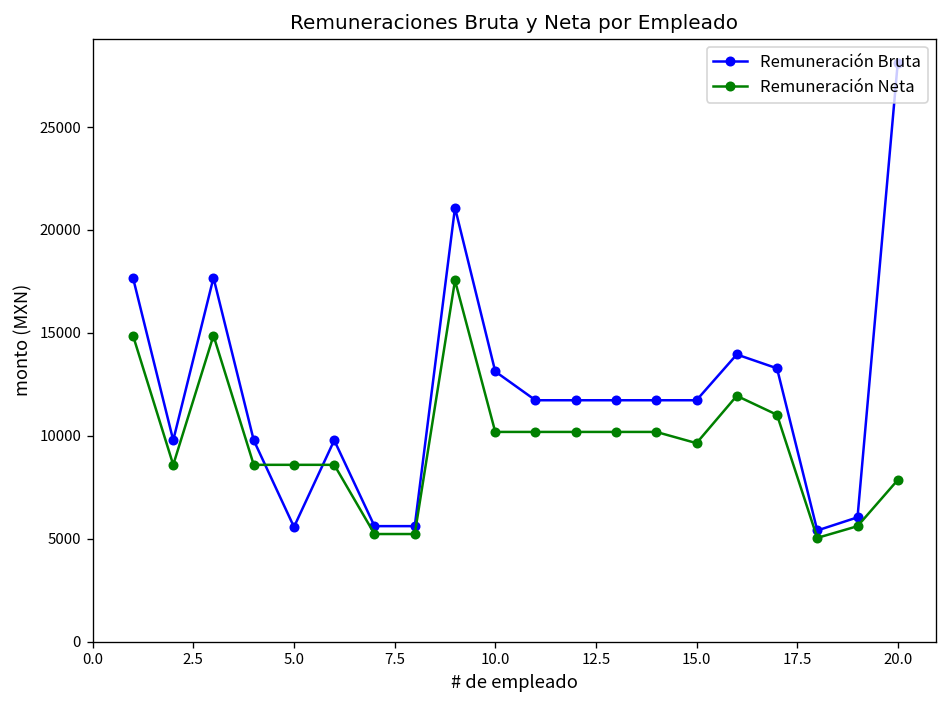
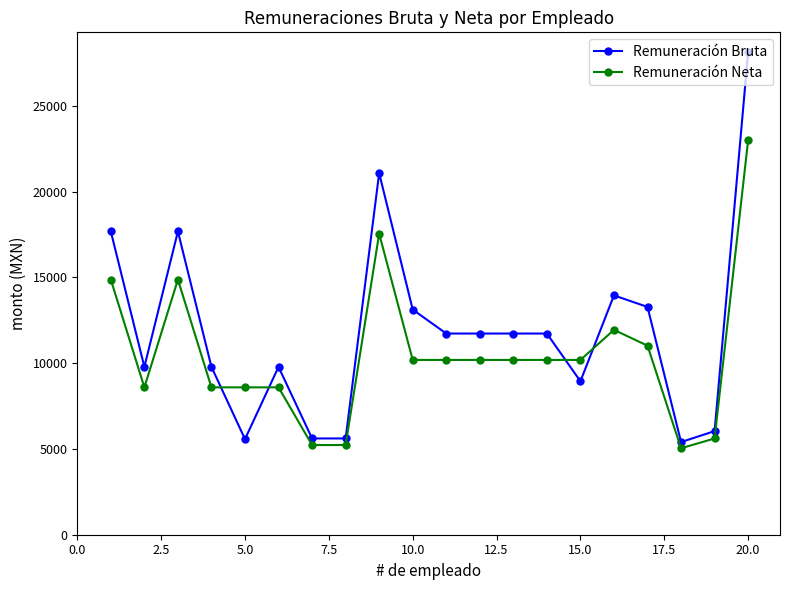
  {
    "Remuneración Bruta": {
      "5.0": 5600,
      "10.0": 13100,
-     "15.0": 11700
+     "15.0": 8900
    },
    "Remuneración Neta": {
      "5.0": 8600,
      "10.0": 10200,
-     "15.0": 9600,
-     "20.0": 7900
+     "15.0": 10200,
+     "20.0": 23000
    }
  }
